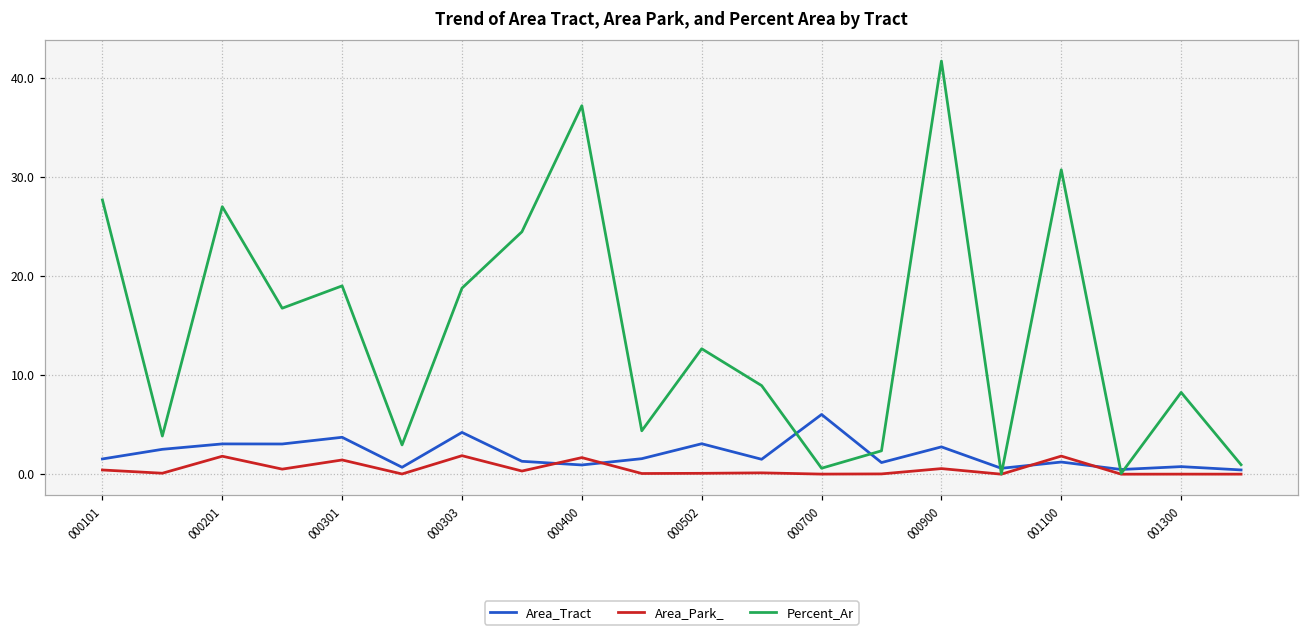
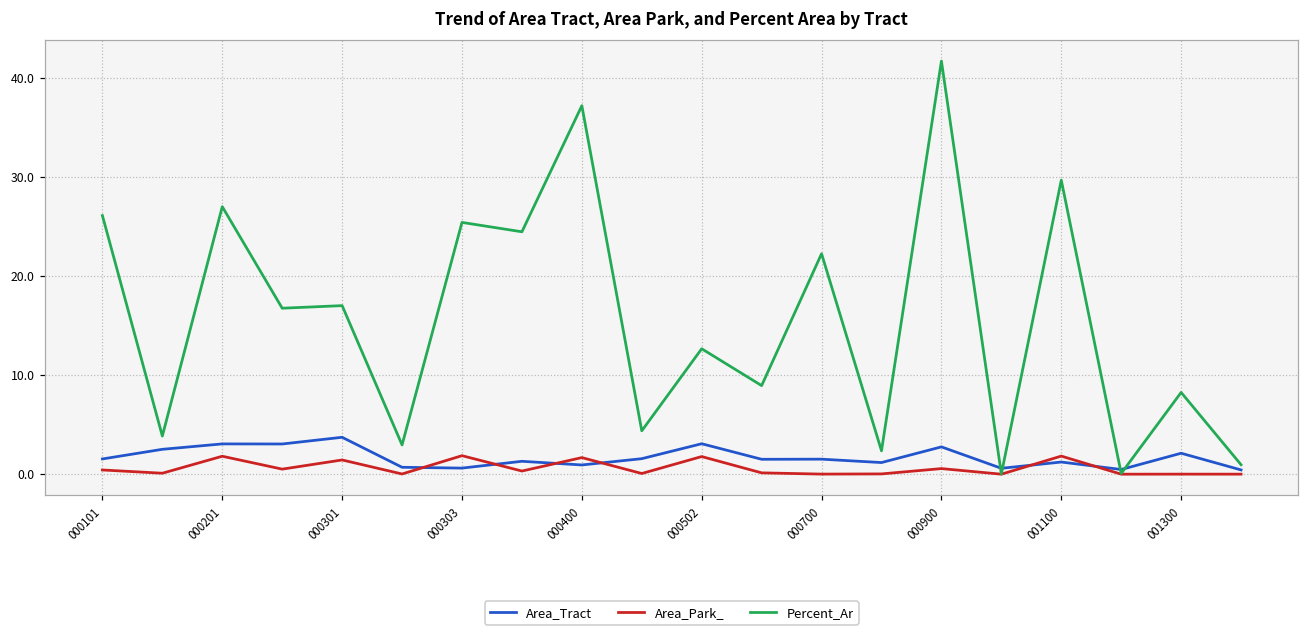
  {
    "Area_Tract": {
      "000101": 2,
      "000201": 3,
      "000301": 4,
-     "000303": 4,
+     "000303": 1,
      "000400": 1,
      "000502": 3,
-     "000700": 6,
+     "000700": 2,
      "000900": 3,
      "001100": 1,
-     "001300": 1
+     "001300": 2
    },
    "Area_Park_": {
      "000101": 0,
      "000201": 2,
      "000301": 1,
      "000303": 2,
      "000400": 2,
-     "000502": 0,
+     "000502": 2,
      "000700": 0,
      "000900": 1,
      "001100": 2,
      "001300": 0
    },
    "Percent_Ar": {
-     "000101": 28,
+     "000101": 26,
      "000201": 27,
-     "000301": 19,
-     "000303": 19,
+     "000301": 17,
+     "000303": 25,
      "000400": 37,
      "000502": 13,
-     "000700": 1,
+     "000700": 22,
      "000900": 42,
-     "001100": 31,
+     "001100": 30,
      "001300": 8
    }
  }
